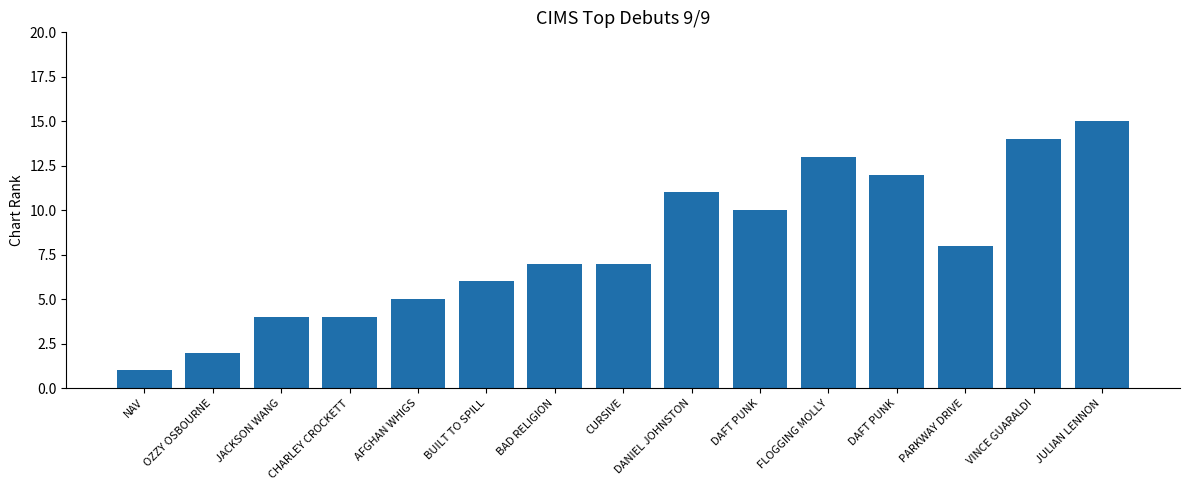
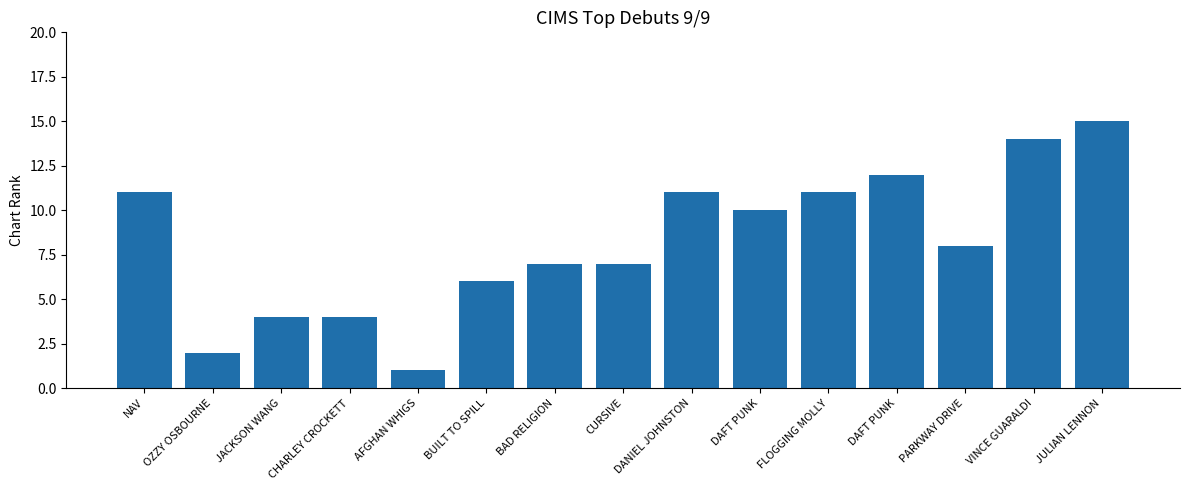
  {
-   "NAV": 1,
+   "NAV": 11,
    "OZZY OSBOURNE": 2,
    "JACKSON WANG": 4,
    "CHARLEY CROCKETT": 4,
-   "AFGHAN WHIGS": 5,
+   "AFGHAN WHIGS": 1,
    "BUILT TO SPILL": 6,
    "BAD RELIGION": 7,
    "CURSIVE": 7,
    "DANIEL JOHNSTON": 11,
-   "FLOGGING MOLLY": 13,
+   "FLOGGING MOLLY": 11,
    "PARKWAY DRIVE": 8,
    "VINCE GUARALDI": 14,
    "JULIAN LENNON": 15
  }
